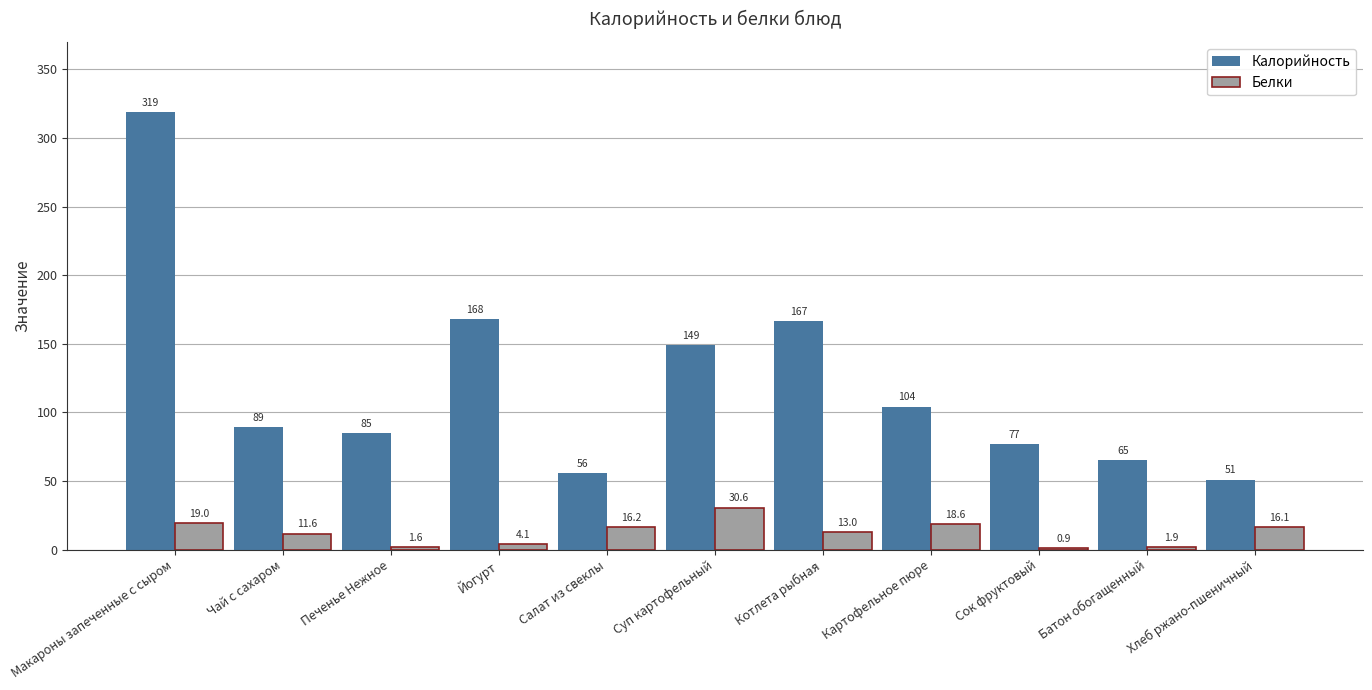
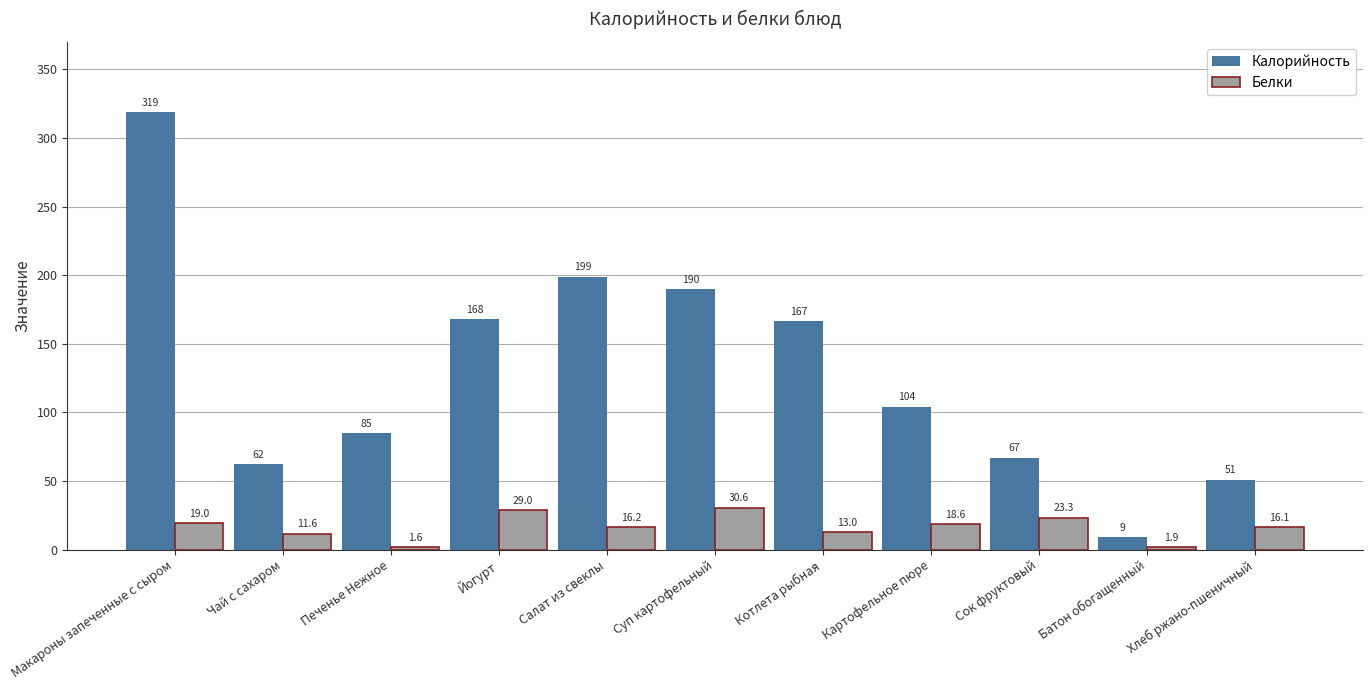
  {
    "Калорийность": {
      "Макароны запеченные с сыром": 319,
-     "Чай с сахаром": 89,
+     "Чай с сахаром": 62,
      "Печенье Нежное": 85,
      "Йогурт": 168,
-     "Салат из свеклы": 56,
-     "Суп картофельный": 149,
+     "Салат из свеклы": 199,
+     "Суп картофельный": 190,
      "Котлета рыбная": 167,
      "Картофельное пюре": 104,
-     "Сок фруктовый": 77,
-     "Батон обогащенный": 65,
+     "Сок фруктовый": 67,
+     "Батон обогащенный": 9,
      "Хлеб ржано-пшеничный": 51
    },
    "Белки": {
      "Макароны запеченные с сыром": 19.0,
      "Чай с сахаром": 11.6,
      "Печенье Нежное": 1.6,
-     "Йогурт": 4.1,
+     "Йогурт": 29.0,
      "Салат из свеклы": 16.2,
      "Суп картофельный": 30.6,
      "Котлета рыбная": 13.0,
      "Картофельное пюре": 18.6,
-     "Сок фруктовый": 0.9,
+     "Сок фруктовый": 23.3,
      "Батон обогащенный": 1.9,
      "Хлеб ржано-пшеничный": 16.1
    }
  }
